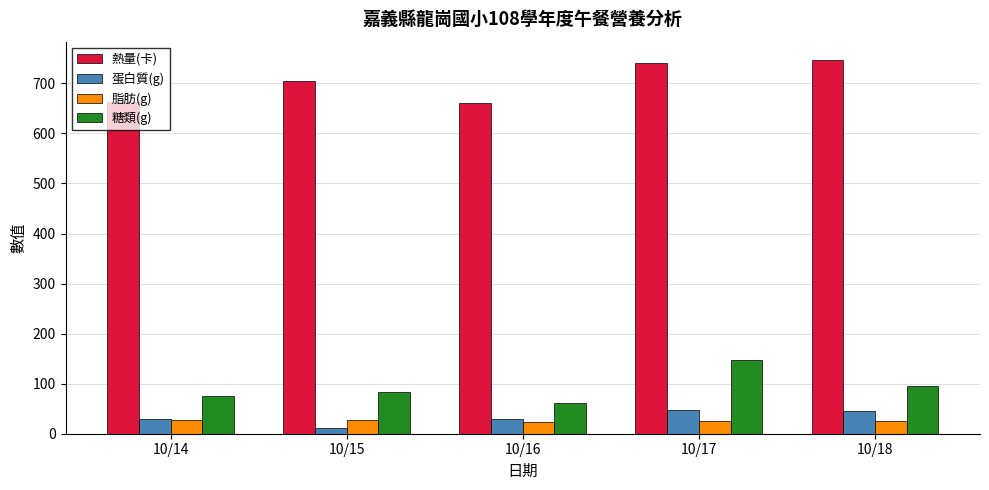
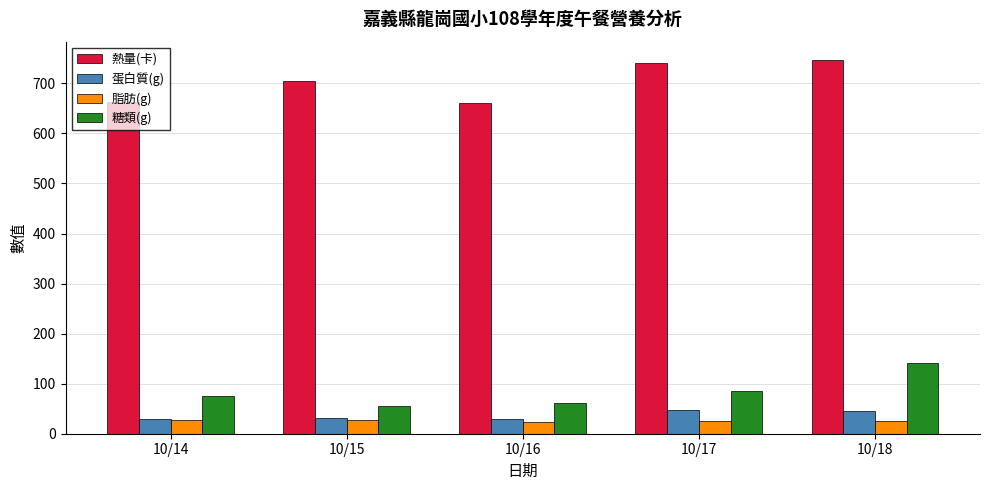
  {
    "熱量(卡)": {
      "10/15": 700,
      "10/16": 660,
      "10/17": 740,
      "10/18": 750
    },
    "蛋白質(g)": {
      "10/14": 30,
-     "10/15": 10,
+     "10/15": 30,
      "10/16": 30,
      "10/17": 50,
      "10/18": 50
    },
    "脂肪(g)": {
      "10/14": 30,
      "10/15": 30,
      "10/16": 20,
      "10/17": 30,
      "10/18": 30
    },
    "糖類(g)": {
      "10/14": 80,
-     "10/15": 80,
+     "10/15": 60,
      "10/16": 60,
-     "10/17": 150,
-     "10/18": 100
+     "10/17": 90,
+     "10/18": 140
    }
  }
